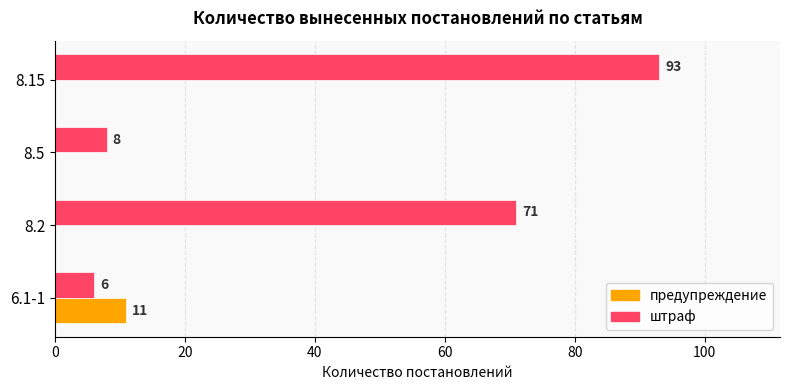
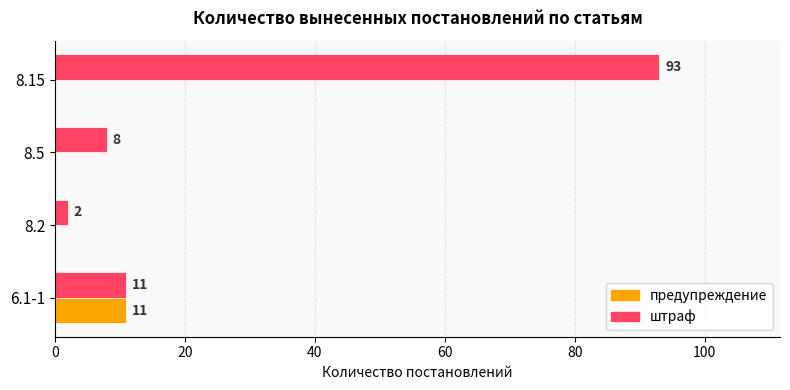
  {
    "предупреждение": {
      "6.1-1": 11
    },
    "штраф": {
      "8.15": 93,
      "8.5": 8,
-     "8.2": 71,
-     "6.1-1": 6
+     "8.2": 2,
+     "6.1-1": 11
    }
  }
